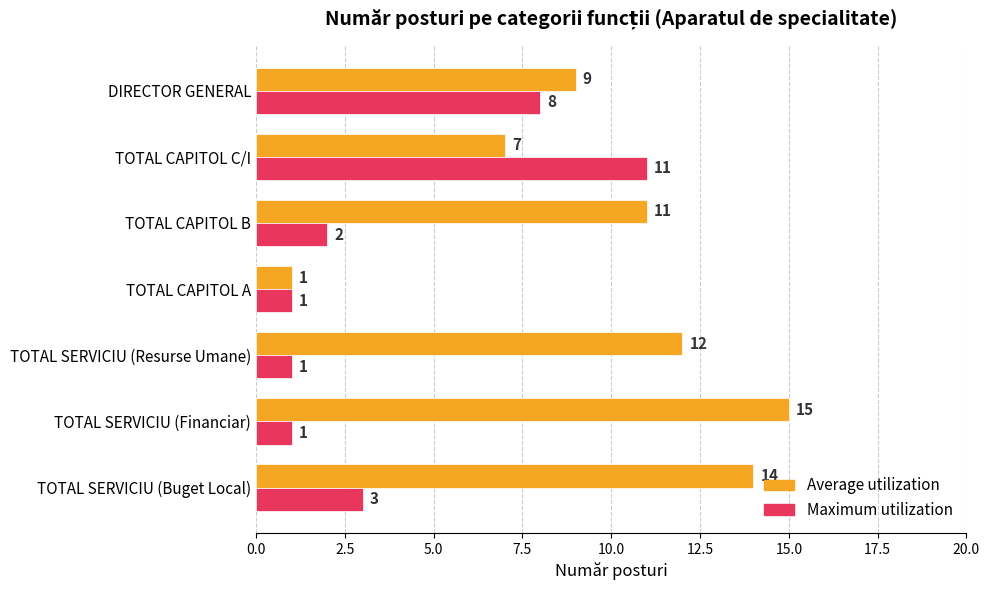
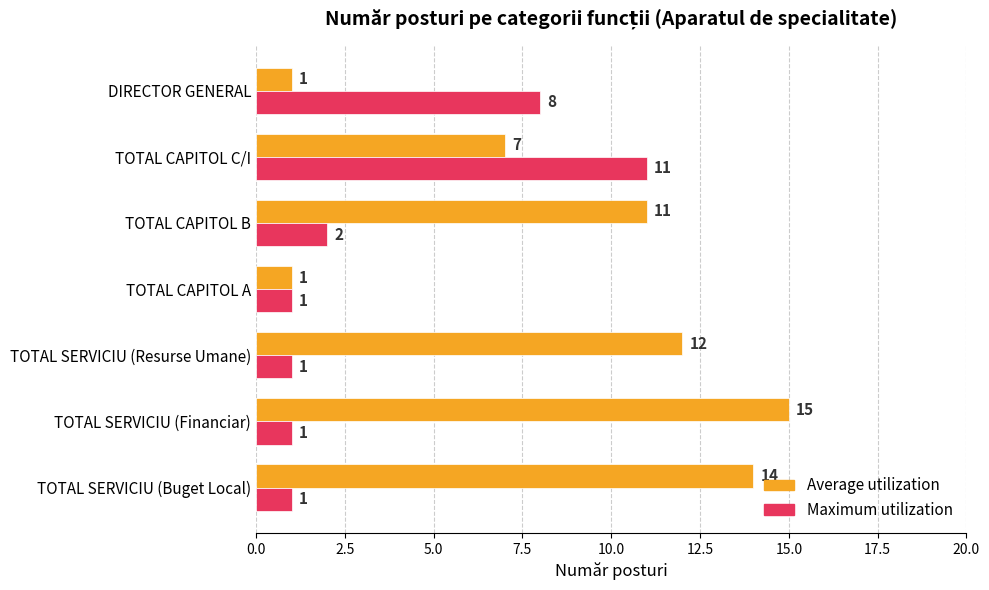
  {
    "Average utilization": {
-     "DIRECTOR GENERAL": 9,
+     "DIRECTOR GENERAL": 1,
      "TOTAL CAPITOL C/I": 7,
      "TOTAL CAPITOL B": 11,
      "TOTAL CAPITOL A": 1,
      "TOTAL SERVICIU (Resurse Umane)": 12,
      "TOTAL SERVICIU (Financiar)": 15,
      "TOTAL SERVICIU (Buget Local)": 14
    },
    "Maximum utilization": {
      "DIRECTOR GENERAL": 8,
      "TOTAL CAPITOL C/I": 11,
      "TOTAL CAPITOL B": 2,
      "TOTAL CAPITOL A": 1,
      "TOTAL SERVICIU (Resurse Umane)": 1,
      "TOTAL SERVICIU (Financiar)": 1,
-     "TOTAL SERVICIU (Buget Local)": 3
+     "TOTAL SERVICIU (Buget Local)": 1
    }
  }
